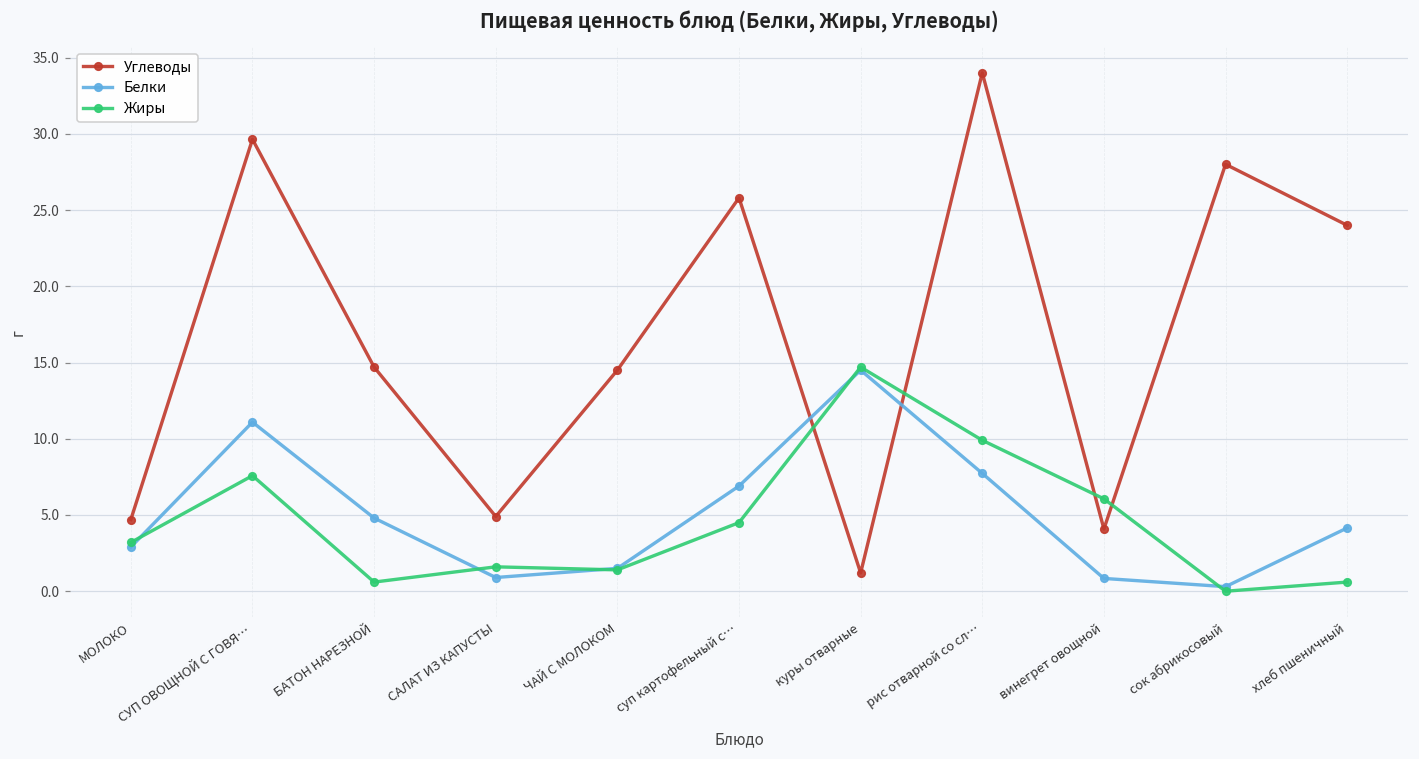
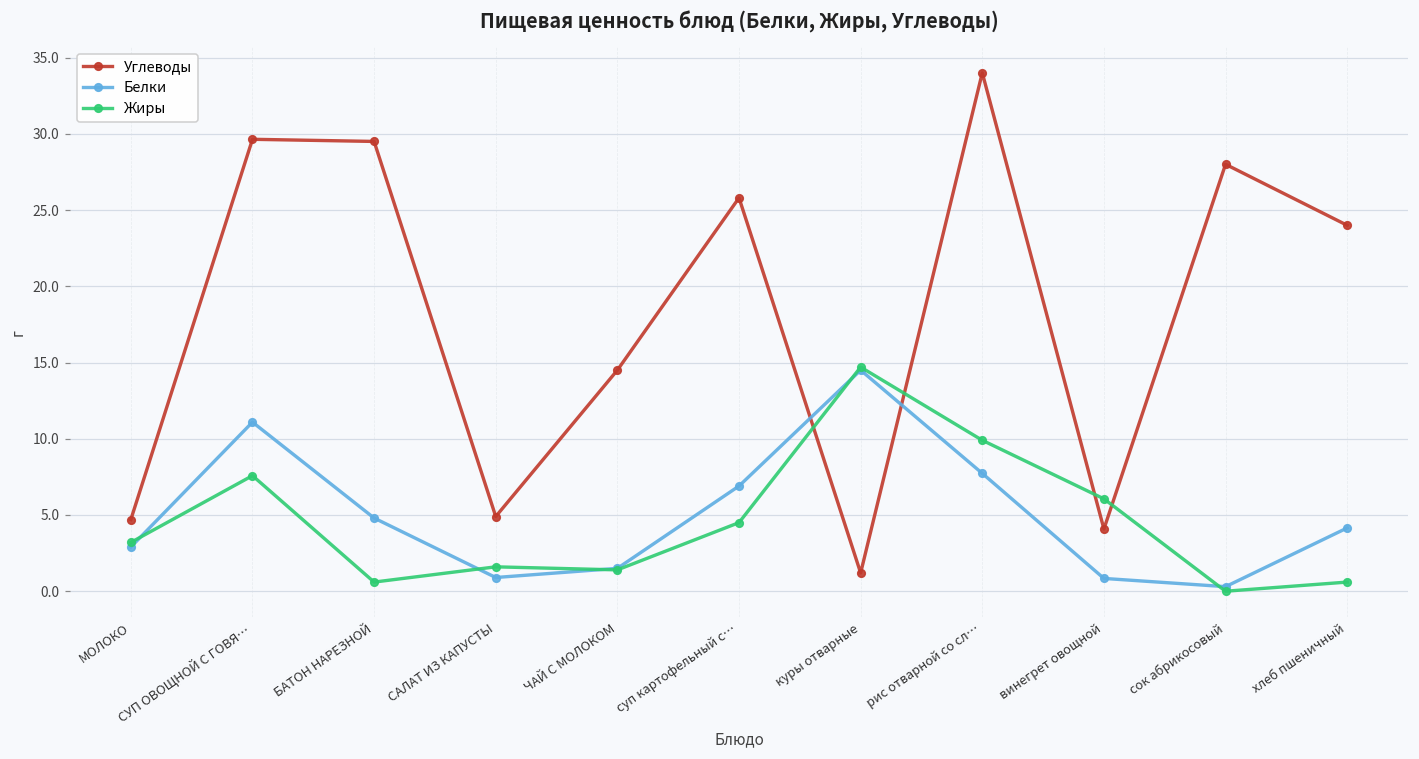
  {
    "Углеводы": {
      "МОЛОКО": 4.7,
      "СУП ОВОЩНОЙ С ГОВЯ…": 29.6,
-     "БАТОН НАРЕЗНОЙ": 14.7,
+     "БАТОН НАРЕЗНОЙ": 29.5,
      "САЛАТ ИЗ КАПУСТЫ": 4.9,
      "ЧАЙ С МОЛОКОМ": 14.5,
      "суп картофельный с…": 25.8,
      "куры отварные": 1.2,
      "рис отварной со сл…": 34.0,
      "винегрет овощной": 4.1,
      "сок абрикосовый": 28.0,
      "хлеб пшеничный": 24.0
    },
    "Белки": {
      "МОЛОКО": 2.9,
      "СУП ОВОЩНОЙ С ГОВЯ…": 11.1,
      "БАТОН НАРЕЗНОЙ": 4.8,
      "САЛАТ ИЗ КАПУСТЫ": 0.9,
      "суп картофельный с…": 6.9,
      "куры отварные": 14.5,
      "рис отварной со сл…": 7.7,
      "винегрет овощной": 0.8,
      "сок абрикосовый": 0.3,
      "хлеб пшеничный": 4.2
    },
    "Жиры": {
      "МОЛОКО": 3.2,
      "СУП ОВОЩНОЙ С ГОВЯ…": 7.6,
      "БАТОН НАРЕЗНОЙ": 0.6,
      "САЛАТ ИЗ КАПУСТЫ": 1.6,
      "суп картофельный с…": 4.5,
      "куры отварные": 14.7,
      "рис отварной со сл…": 9.9,
      "винегрет овощной": 6.1,
      "сок абрикосовый": 0.0,
      "хлеб пшеничный": 0.6
    }
  }
